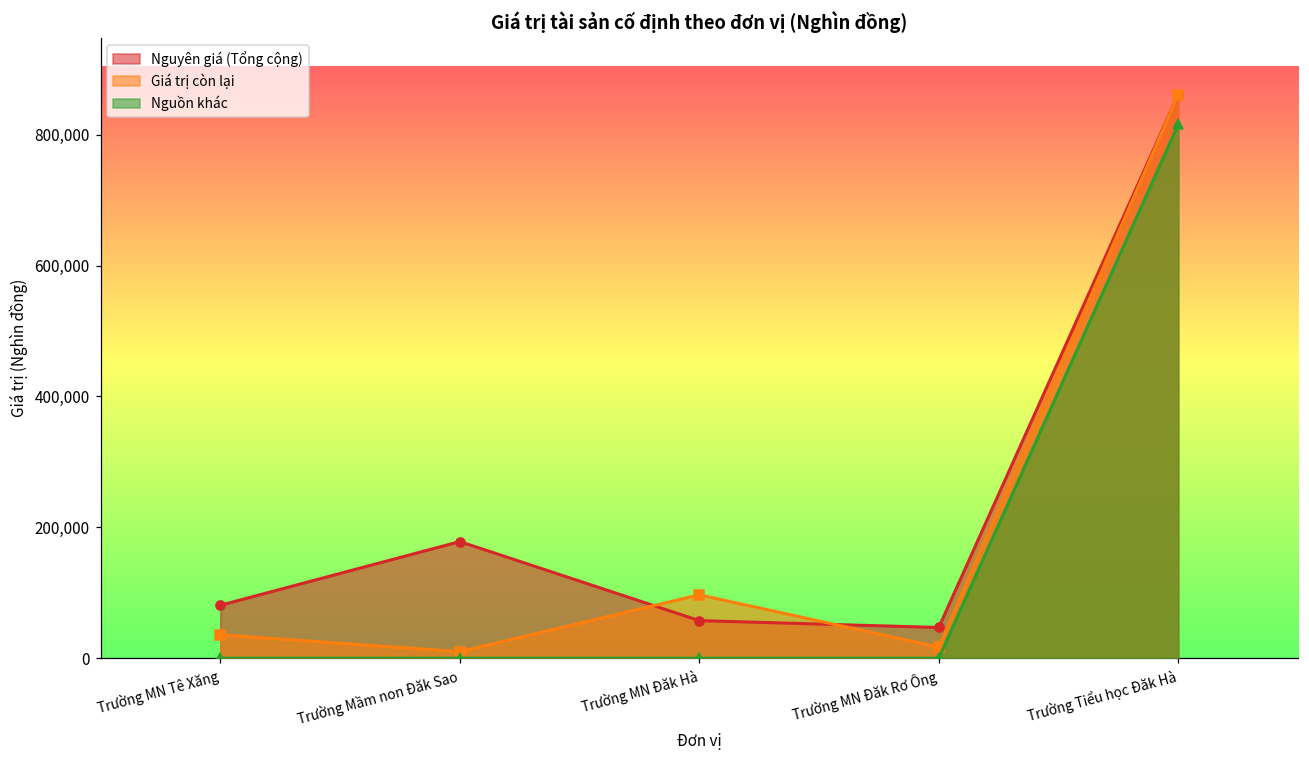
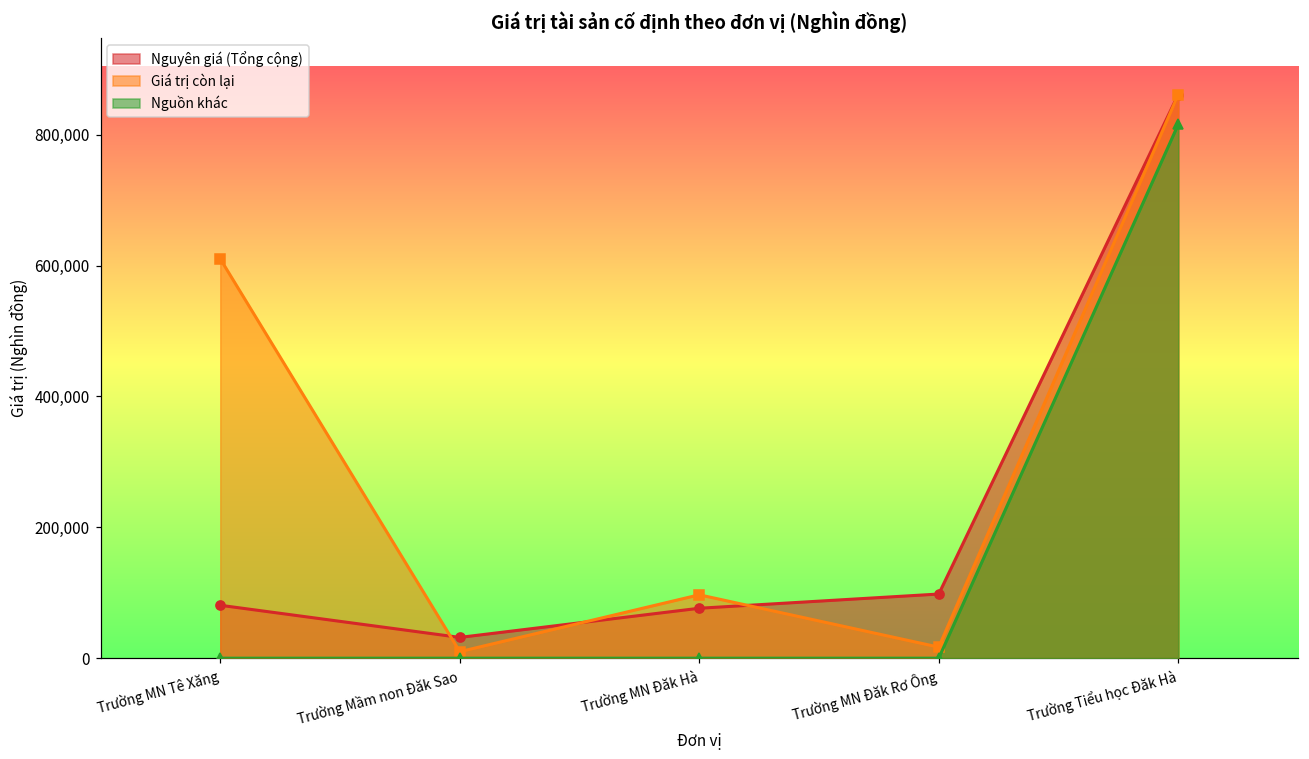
  {
    "Nguyên giá (Tổng cộng)": {
      "Trường MN Tê Xăng": "80,000",
-     "Trường Mầm non Đăk Sao": "180,000",
-     "Trường MN Đăk Hà": "60,000",
-     "Trường MN Đăk Rơ Ông": "50,000"
+     "Trường Mầm non Đăk Sao": "30,000",
+     "Trường MN Đăk Hà": "80,000",
+     "Trường MN Đăk Rơ Ông": "100,000"
    },
    "Giá trị còn lại": {
-     "Trường MN Tê Xăng": "40,000",
+     "Trường MN Tê Xăng": "610,000",
      "Trường Mầm non Đăk Sao": "10,000",
      "Trường MN Đăk Hà": "100,000",
      "Trường MN Đăk Rơ Ông": "20,000"
    },
    "Nguồn khác": {
      "Trường MN Tê Xăng": "0",
      "Trường Mầm non Đăk Sao": "0",
      "Trường MN Đăk Hà": "0",
      "Trường MN Đăk Rơ Ông": "0",
      "Trường Tiểu học Đăk Hà": "820,000"
    }
  }
